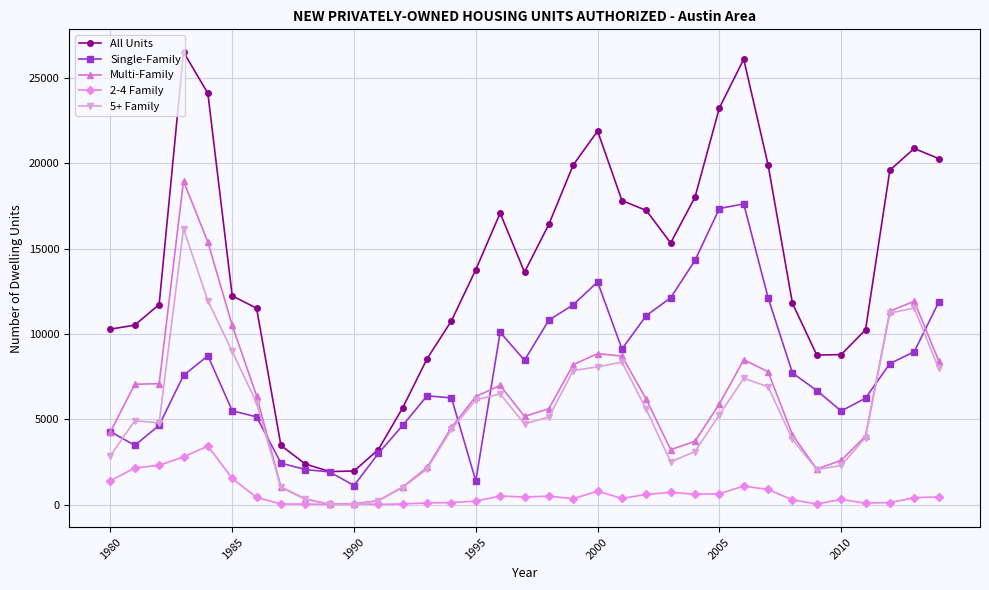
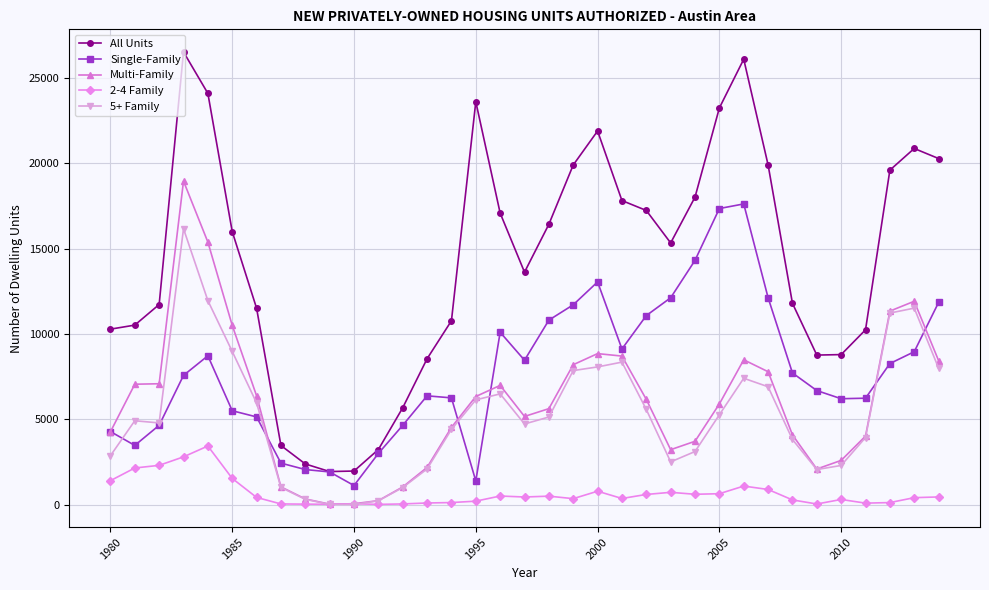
  {
    "All Units": {
      "1980": 10300,
-     "1985": 12200,
+     "1985": 16000,
      "1990": 2000,
-     "1995": 13800,
+     "1995": 23600,
      "2000": 21900,
      "2005": 23200,
      "2010": 8800
    },
    "Single-Family": {
      "1985": 5500,
      "1990": 1100,
      "1995": 1400,
      "2000": 13000,
      "2005": 17300,
-     "2010": 5500
+     "2010": 6200
    }
  }
